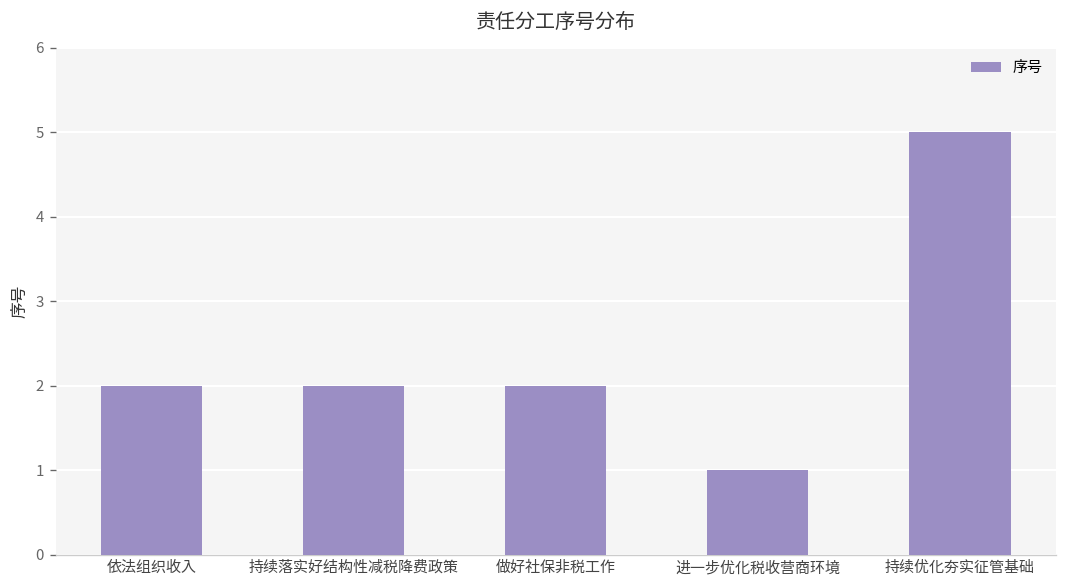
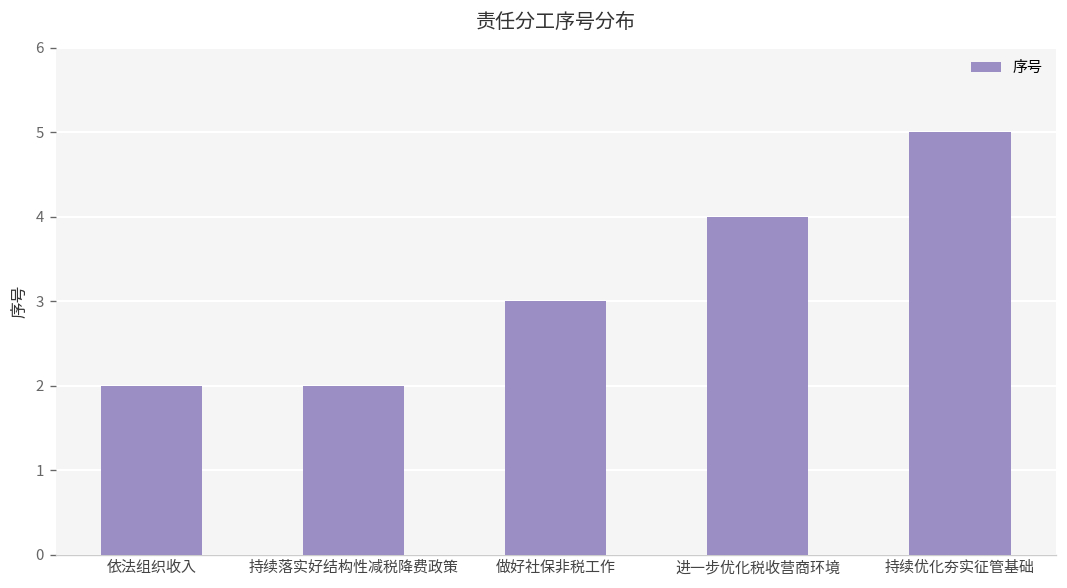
  {
    "依法组织收入": 2,
    "持续落实好结构性减税降费政策": 2,
-   "做好社保非税工作": 2,
-   "进一步优化税收营商环境": 1,
+   "做好社保非税工作": 3,
+   "进一步优化税收营商环境": 4,
    "持续优化夯实征管基础": 5
  }
